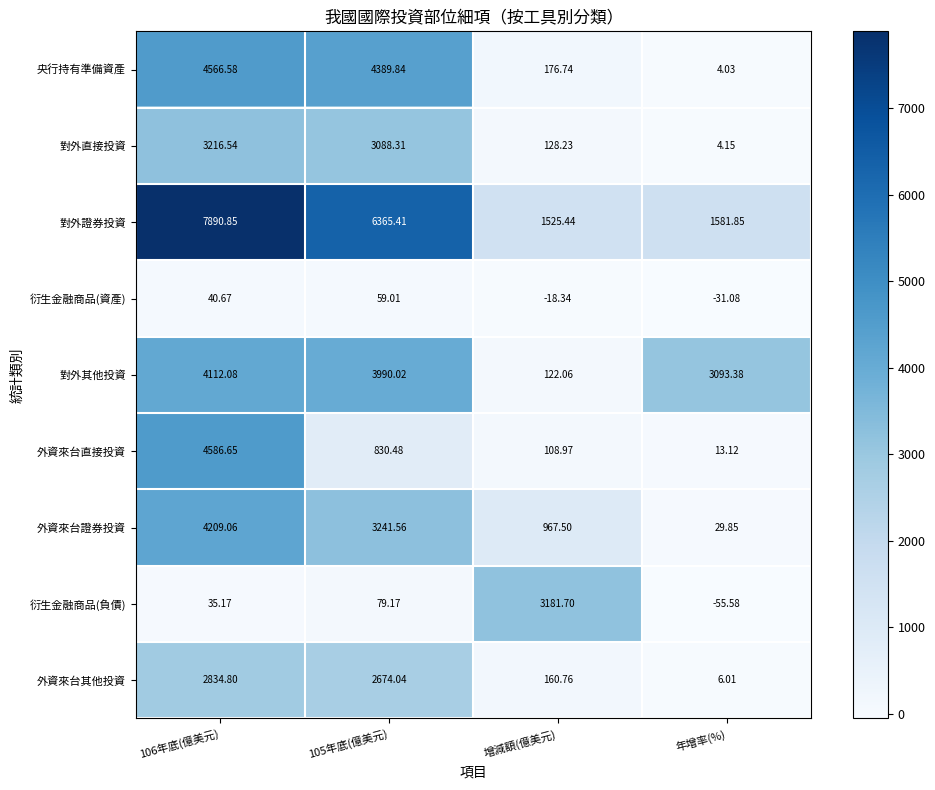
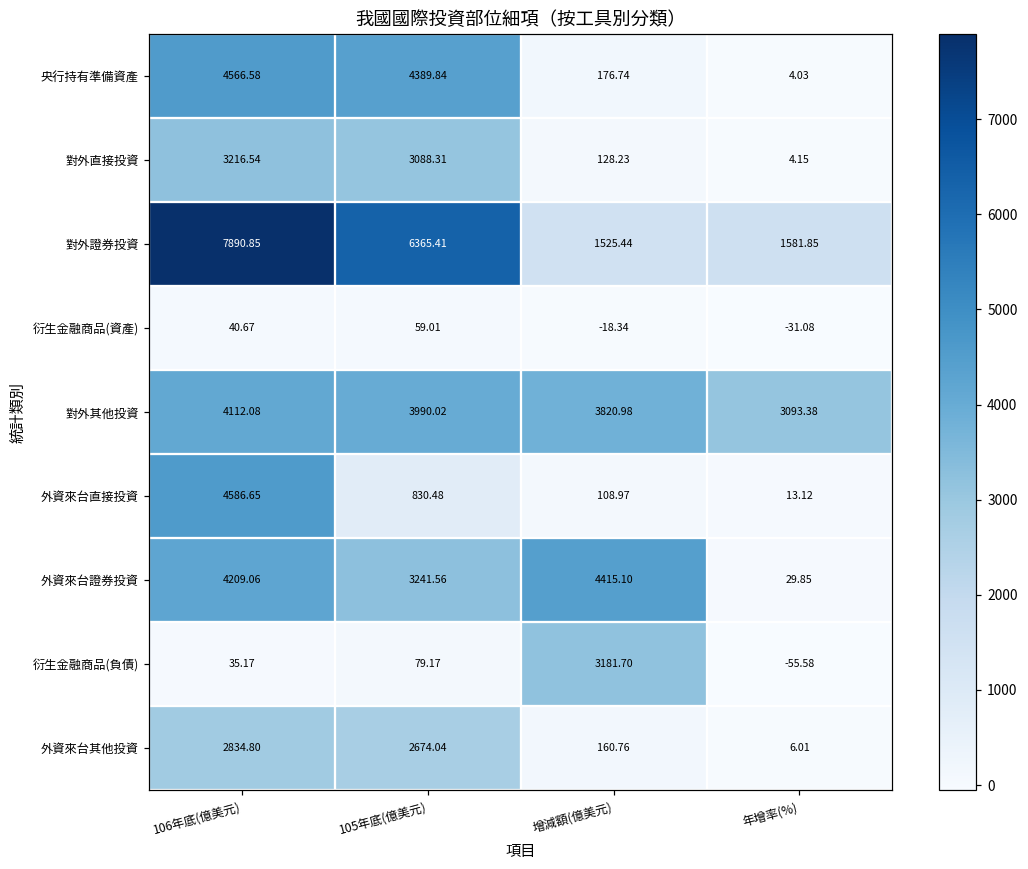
  {
    "央行持有準備資產": {
      "106年底(億美元)": 4566.58,
      "105年底(億美元)": 4389.84,
      "增減額(億美元)": 176.74,
      "年增率(%)": 4.03
    },
    "對外直接投資": {
      "106年底(億美元)": 3216.54,
      "105年底(億美元)": 3088.31,
      "增減額(億美元)": 128.23,
      "年增率(%)": 4.15
    },
    "對外證券投資": {
      "106年底(億美元)": 7890.85,
      "105年底(億美元)": 6365.41,
      "增減額(億美元)": 1525.44,
      "年增率(%)": 1581.85
    },
    "衍生金融商品(資產)": {
      "106年底(億美元)": 40.67,
      "105年底(億美元)": 59.01,
      "增減額(億美元)": -18.34,
      "年增率(%)": -31.08
    },
    "對外其他投資": {
      "106年底(億美元)": 4112.08,
      "105年底(億美元)": 3990.02,
-     "增減額(億美元)": 122.06,
+     "增減額(億美元)": 3820.98,
      "年增率(%)": 3093.38
    },
    "外資來台直接投資": {
      "106年底(億美元)": 4586.65,
      "105年底(億美元)": 830.48,
      "增減額(億美元)": 108.97,
      "年增率(%)": 13.12
    },
    "外資來台證券投資": {
      "106年底(億美元)": 4209.06,
      "105年底(億美元)": 3241.56,
-     "增減額(億美元)": 967.50,
+     "增減額(億美元)": 4415.10,
      "年增率(%)": 29.85
    },
    "衍生金融商品(負債)": {
      "106年底(億美元)": 35.17,
      "105年底(億美元)": 79.17,
      "增減額(億美元)": 3181.70,
      "年增率(%)": -55.58
    },
    "外資來台其他投資": {
      "106年底(億美元)": 2834.80,
      "105年底(億美元)": 2674.04,
      "增減額(億美元)": 160.76,
      "年增率(%)": 6.01
    }
  }
